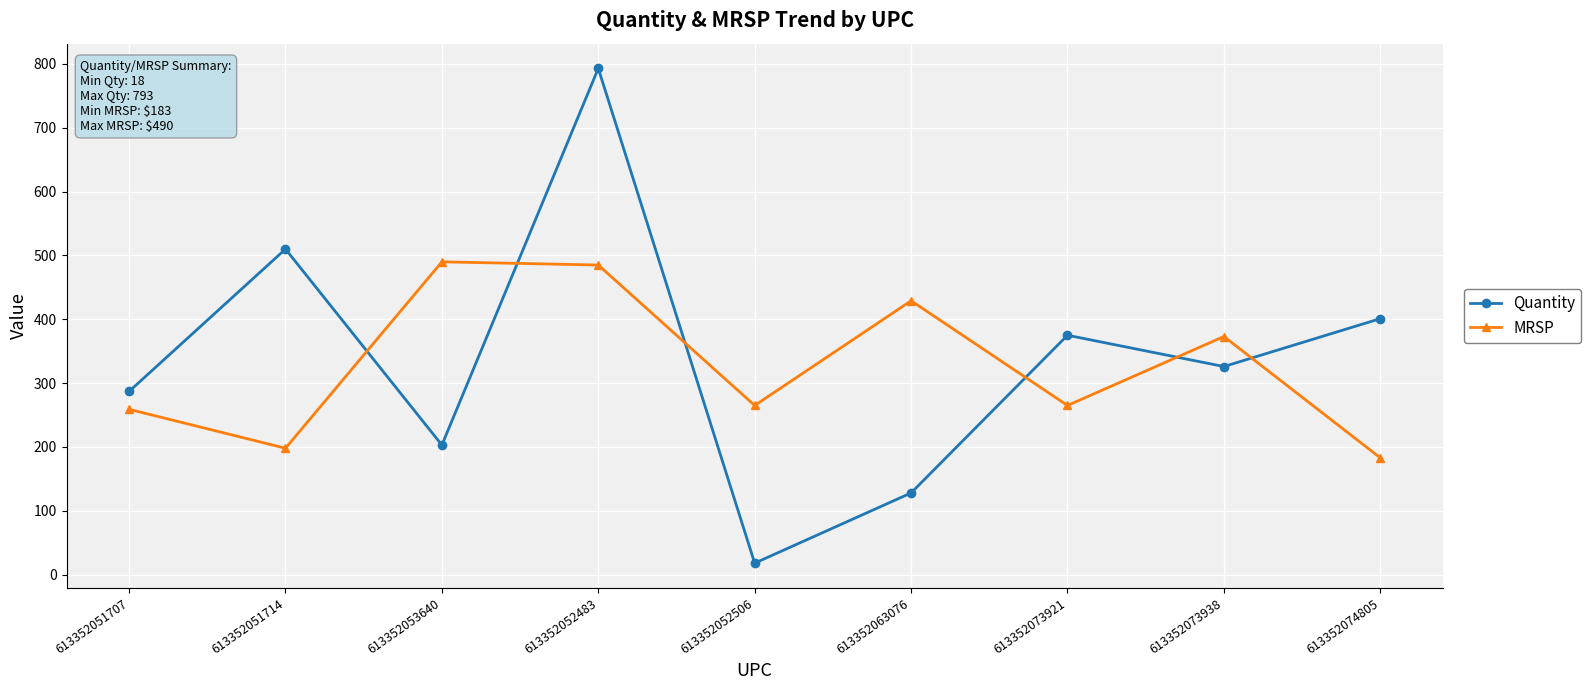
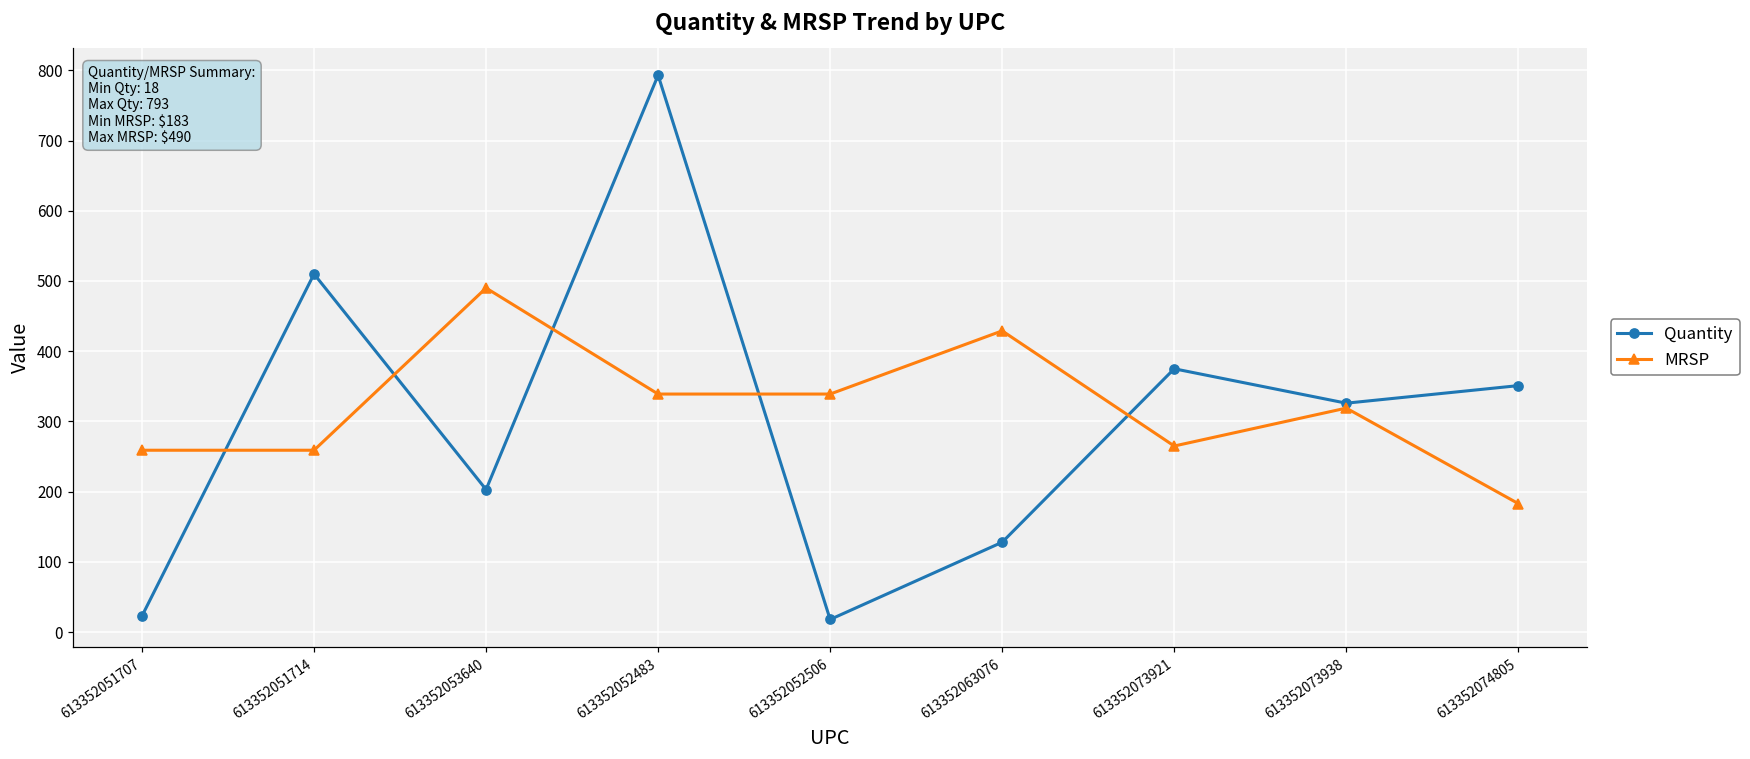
  {
    "Quantity": {
-     "613352051707": 290,
+     "613352051707": 20,
      "613352051714": 510,
      "613352053640": 200,
      "613352052483": 790,
      "613352052506": 20,
      "613352063076": 130,
      "613352073921": 380,
      "613352073938": 330,
-     "613352074805": 400
+     "613352074805": 350
    },
    "MRSP": {
      "613352051707": 260,
-     "613352051714": 200,
+     "613352051714": 260,
      "613352053640": 490,
-     "613352052483": 490,
-     "613352052506": 270,
+     "613352052483": 340,
+     "613352052506": 340,
      "613352063076": 430,
      "613352073921": 270,
-     "613352073938": 370,
+     "613352073938": 320,
      "613352074805": 180
    }
  }
